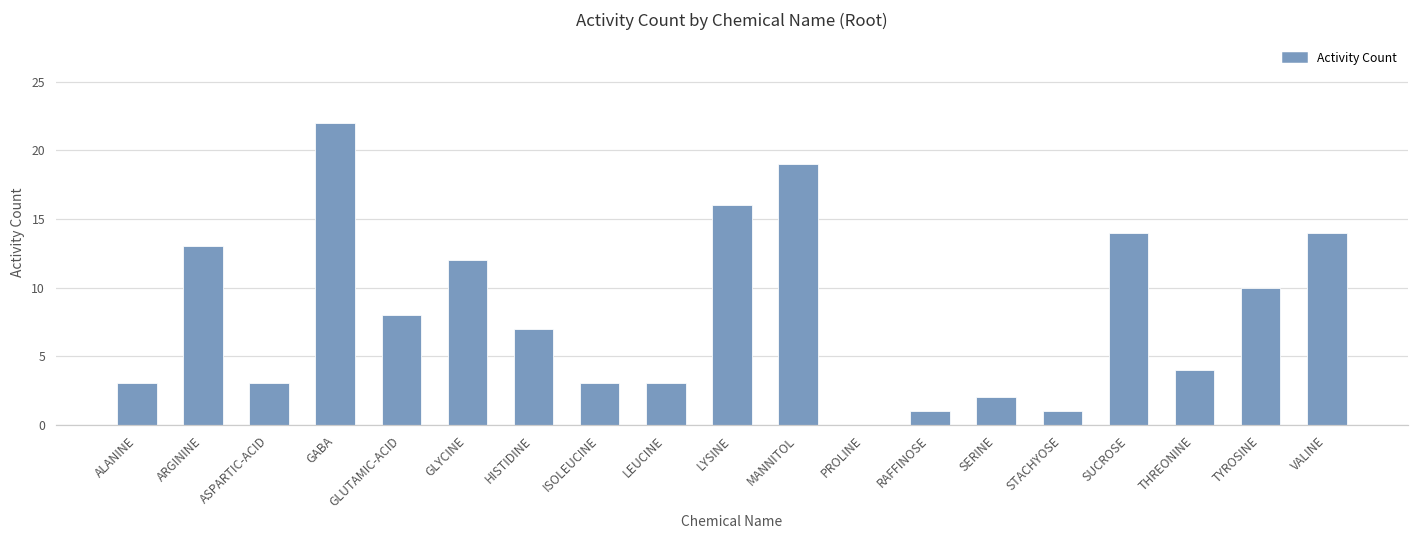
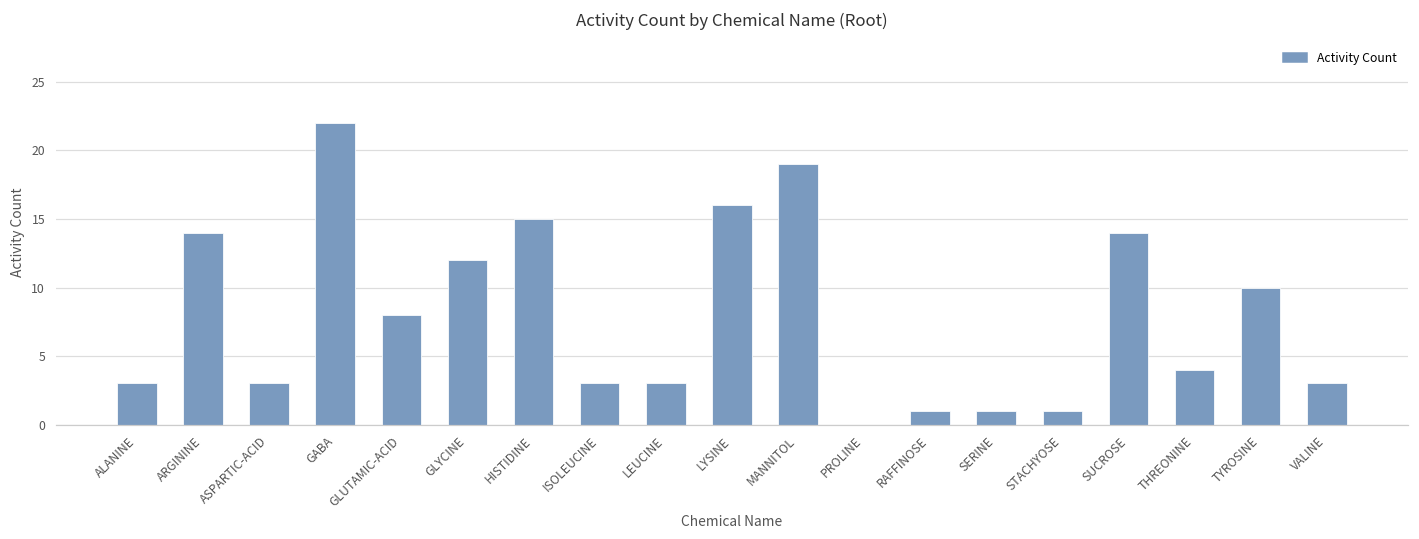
  {
    "ALANINE": 3,
-   "ARGININE": 13,
+   "ARGININE": 14,
    "ASPARTIC-ACID": 3,
    "GABA": 22,
    "GLUTAMIC-ACID": 8,
    "GLYCINE": 12,
-   "HISTIDINE": 7,
+   "HISTIDINE": 15,
    "ISOLEUCINE": 3,
    "LEUCINE": 3,
    "LYSINE": 16,
    "MANNITOL": 19,
    "PROLINE": 0,
    "RAFFINOSE": 1,
-   "SERINE": 2,
+   "SERINE": 1,
    "STACHYOSE": 1,
    "SUCROSE": 14,
    "THREONINE": 4,
    "TYROSINE": 10,
-   "VALINE": 14
+   "VALINE": 3
  }
